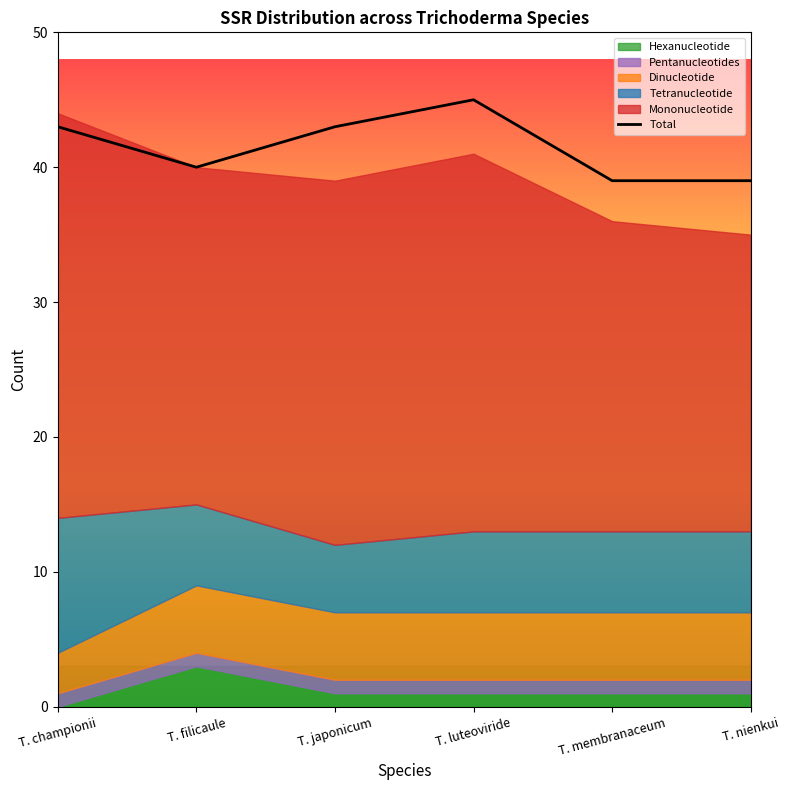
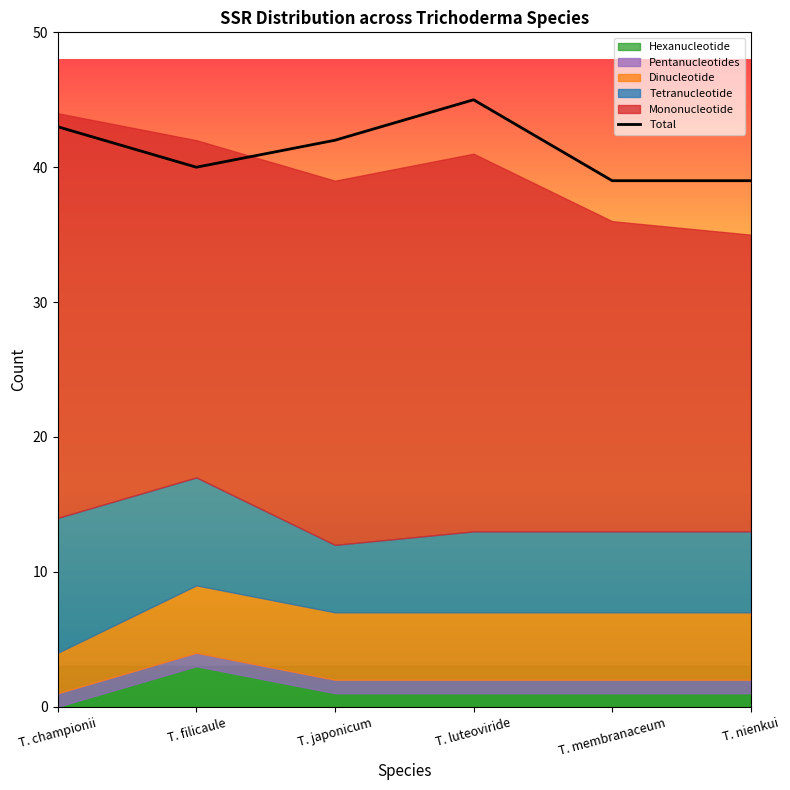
  {
    "Total": {
      "T. championii": 43,
-     "T. japonicum": 43,
+     "T. japonicum": 42,
      "T. luteoviride": 45,
      "T. membranaceum": 39,
      "T. nienkui": 39
    },
    "Hexanucleotide": {
      "T. championii": 0,
      "T. filicaule": 3,
      "T. japonicum": 1,
      "T. luteoviride": 1,
      "T. membranaceum": 1,
      "T. nienkui": 1
    },
    "Pentanucleotides": {
      "T. championii": 1,
      "T. filicaule": 1,
      "T. japonicum": 1,
      "T. luteoviride": 1,
      "T. membranaceum": 1,
      "T. nienkui": 1
    },
    "Dinucleotide": {
      "T. championii": 3,
      "T. filicaule": 5,
      "T. japonicum": 5,
      "T. luteoviride": 5,
      "T. membranaceum": 5,
      "T. nienkui": 5
    },
    "Tetranucleotide": {
      "T. championii": 10,
-     "T. filicaule": 6,
+     "T. filicaule": 8,
      "T. japonicum": 5,
      "T. luteoviride": 6,
      "T. membranaceum": 6,
      "T. nienkui": 6
    },
    "Mononucleotide": {
      "T. championii": 30,
      "T. japonicum": 27,
      "T. luteoviride": 28,
      "T. membranaceum": 23,
      "T. nienkui": 22
    }
  }
